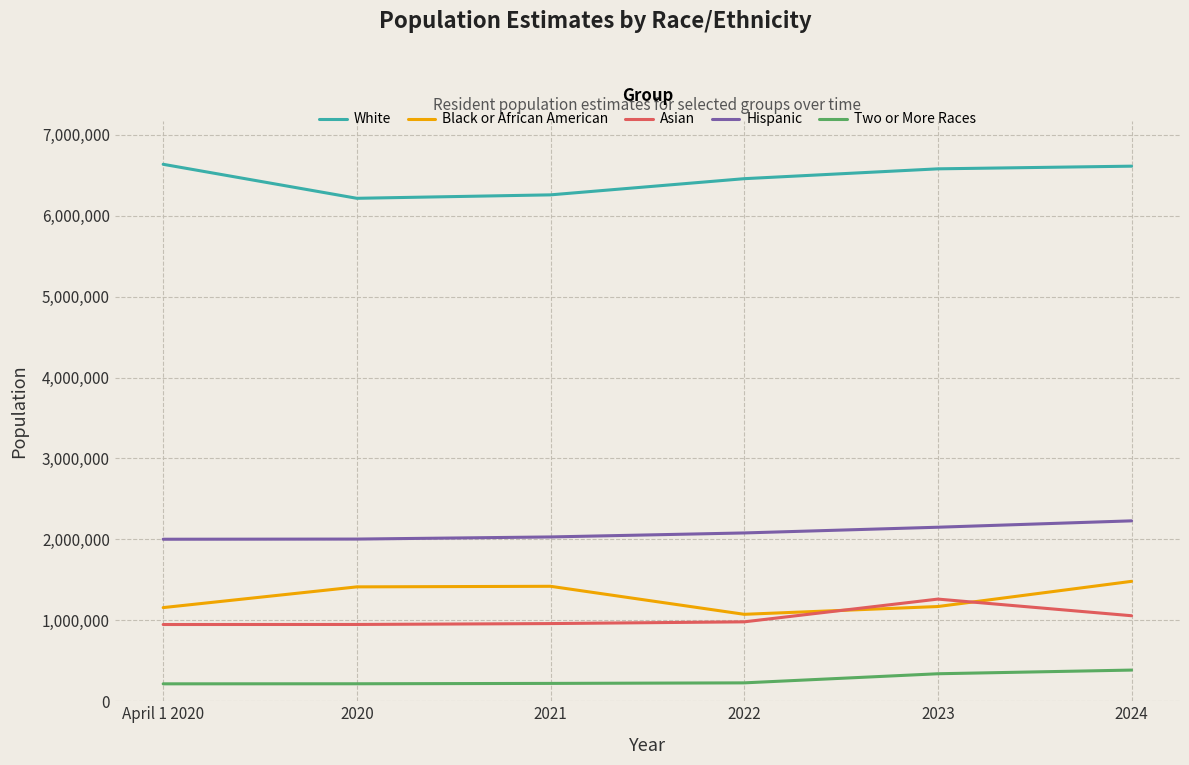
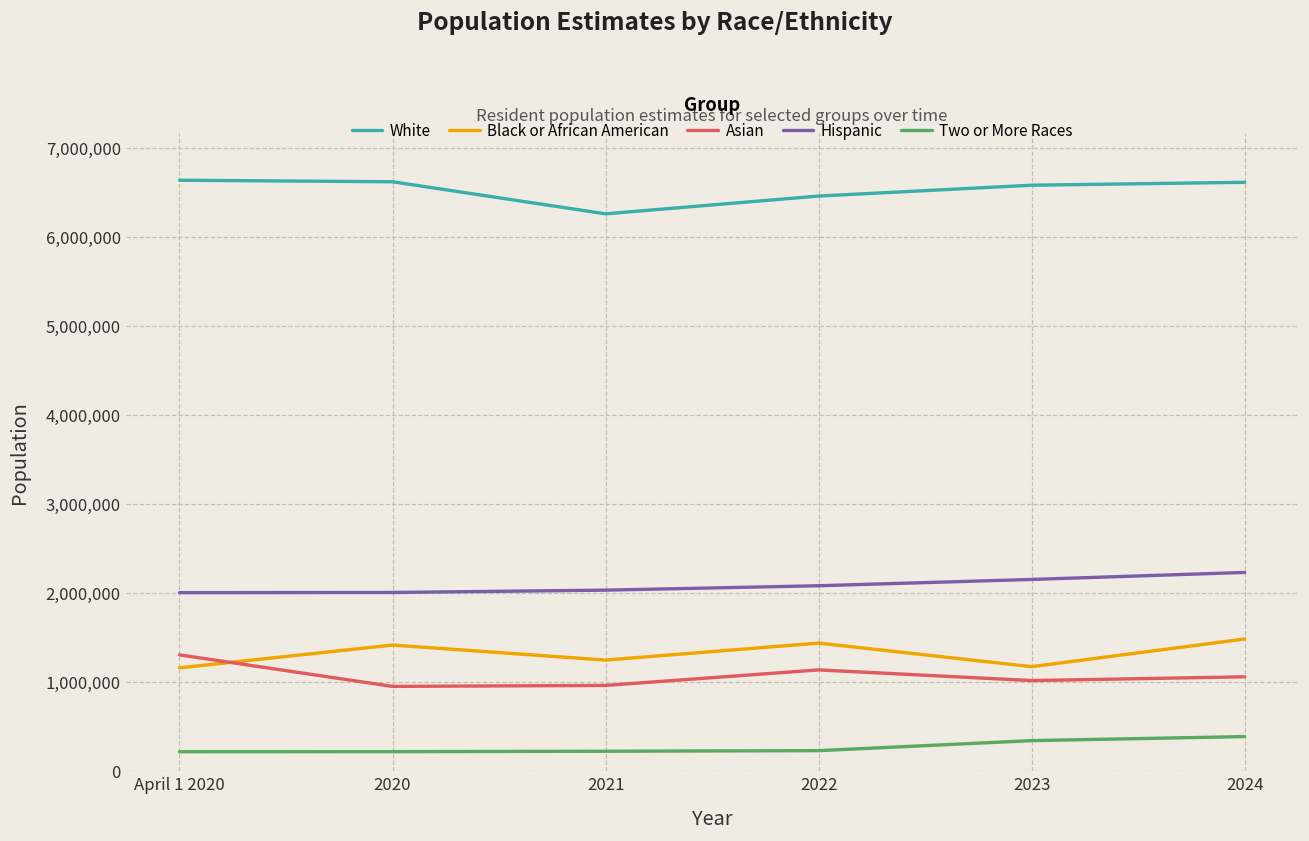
  {
    "White": {
      "April 1 2020": "6,600,000",
-     "2020": "6,200,000",
+     "2020": "6,600,000",
      "2021": "6,300,000",
      "2022": "6,500,000",
      "2023": "6,600,000",
      "2024": "6,600,000"
    },
    "Black or African American": {
      "April 1 2020": "1,200,000",
      "2020": "1,400,000",
-     "2021": "1,400,000",
-     "2022": "1,100,000",
+     "2021": "1,200,000",
+     "2022": "1,400,000",
      "2023": "1,200,000",
      "2024": "1,500,000"
    },
    "Asian": {
-     "April 1 2020": "900,000",
+     "April 1 2020": "1,300,000",
      "2020": "900,000",
      "2021": "1,000,000",
-     "2022": "1,000,000",
-     "2023": "1,300,000",
+     "2022": "1,100,000",
+     "2023": "1,000,000",
      "2024": "1,100,000"
    },
    "Hispanic": {
      "April 1 2020": "2,000,000",
      "2020": "2,000,000",
      "2021": "2,000,000",
      "2022": "2,100,000",
      "2023": "2,200,000",
      "2024": "2,200,000"
    },
    "Two or More Races": {
      "April 1 2020": "200,000",
      "2020": "200,000",
      "2021": "200,000",
      "2022": "200,000",
      "2023": "300,000",
      "2024": "400,000"
    }
  }
